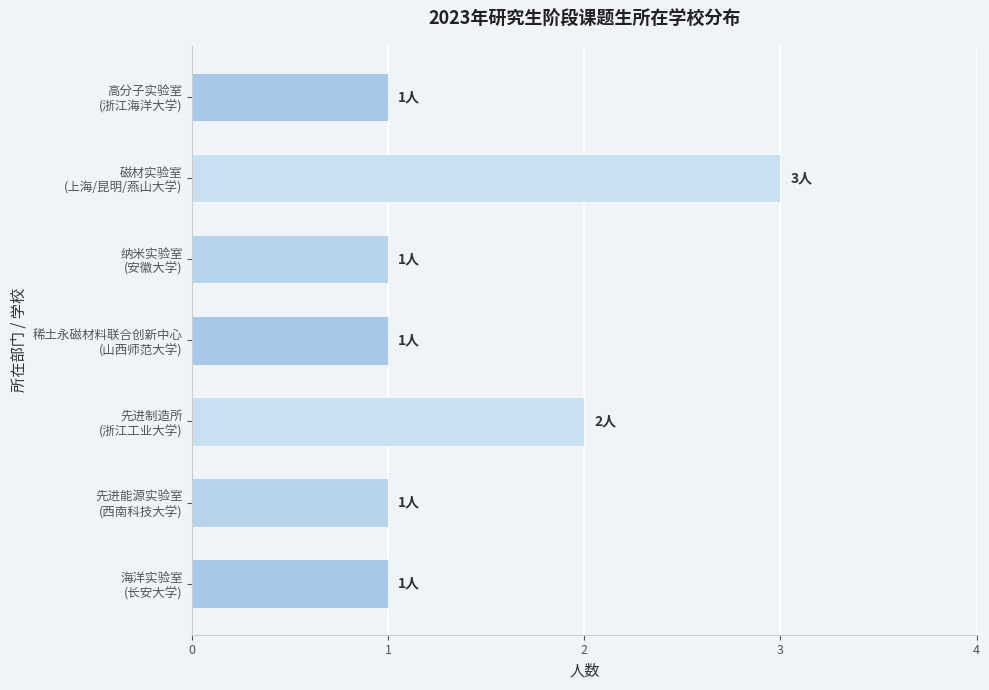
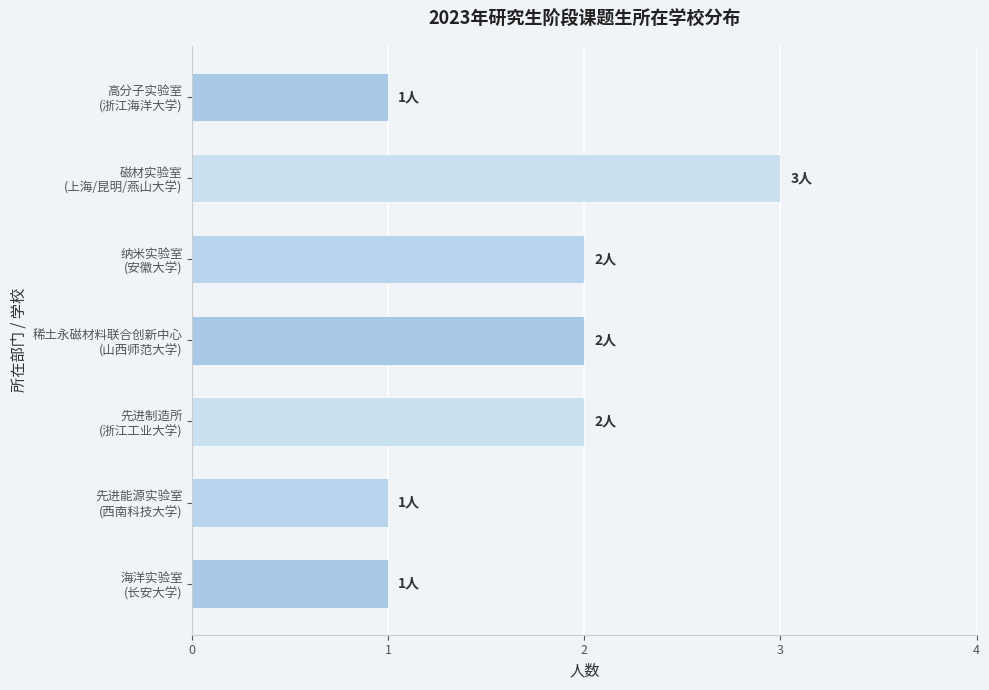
  {
    "高分子实验室 (浙江海洋大学)": "1人",
    "磁材实验室 (上海/昆明/燕山大学)": "3人",
-   "纳米实验室 (安徽大学)": "1人",
-   "稀土永磁材料联合创新中心 (山西师范大学)": "1人",
+   "纳米实验室 (安徽大学)": "2人",
+   "稀土永磁材料联合创新中心 (山西师范大学)": "2人",
    "先进制造所 (浙江工业大学)": "2人",
    "先进能源实验室 (西南科技大学)": "1人",
    "海洋实验室 (长安大学)": "1人"
  }
